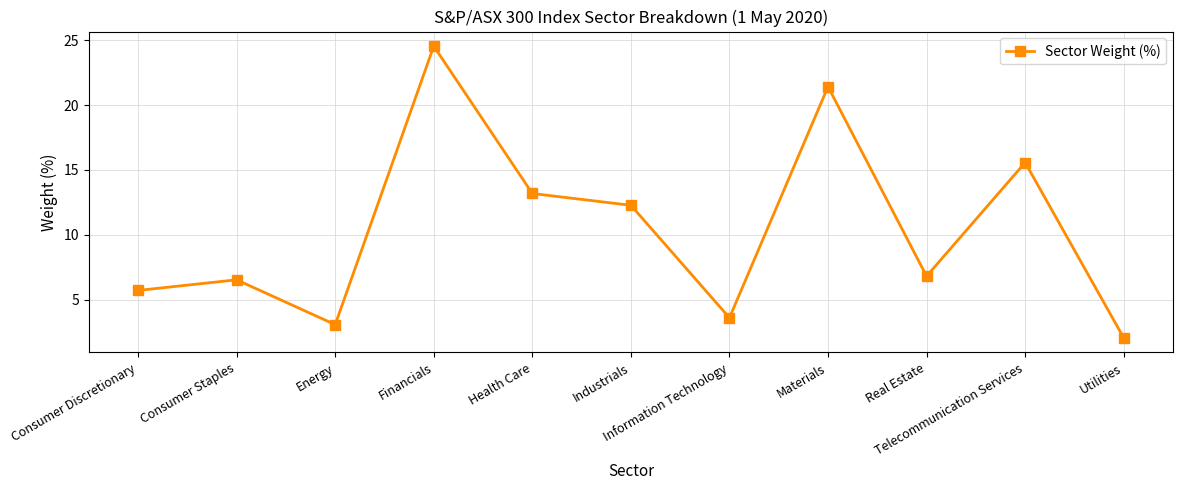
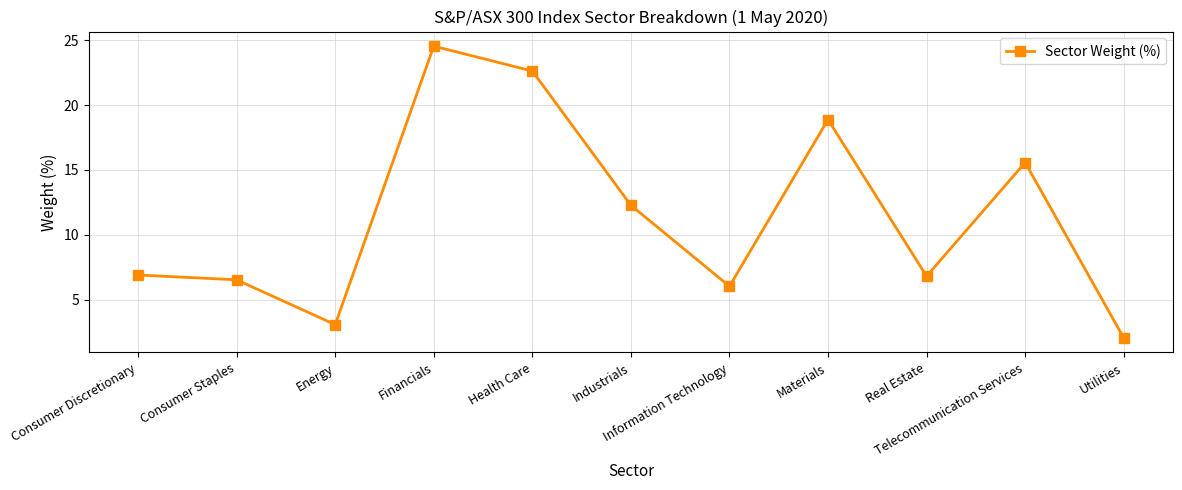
  {
-   "Consumer Discretionary": 5.7,
+   "Consumer Discretionary": 6.9,
    "Consumer Staples": 6.5,
    "Energy": 3.1,
    "Financials": 24.6,
-   "Health Care": 13.2,
+   "Health Care": 22.6,
    "Industrials": 12.3,
-   "Information Technology": 3.6,
-   "Materials": 21.4,
+   "Information Technology": 6.0,
+   "Materials": 18.9,
    "Real Estate": 6.8,
    "Telecommunication Services": 15.6,
    "Utilities": 2.0
  }
